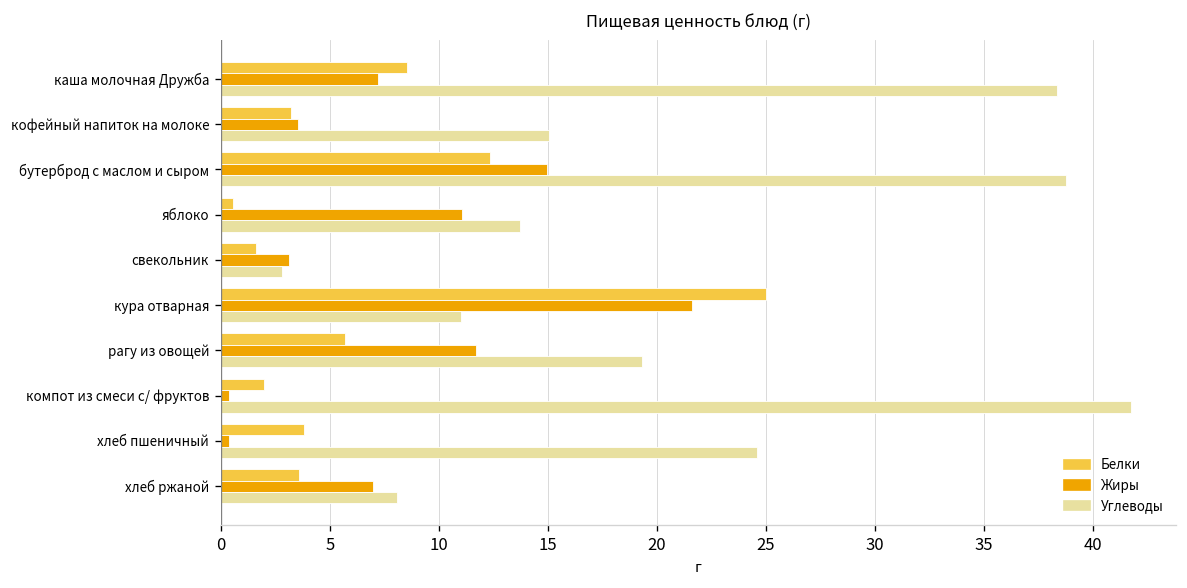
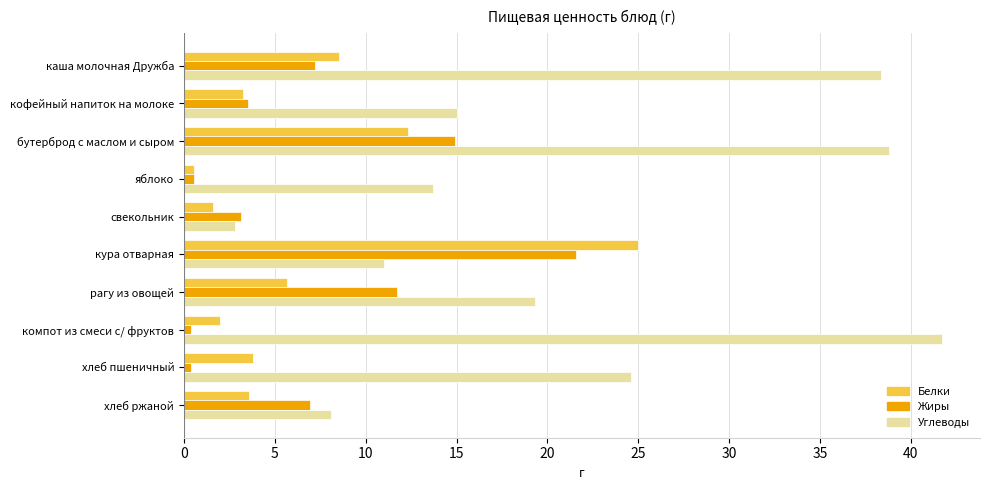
  {
    "Белки": {
      "каша молочная Дружба": 8.5,
      "кофейный напиток на молоке": 3.2,
      "бутерброд с маслом и сыром": 12.3,
      "яблоко": 0.6,
      "свекольник": 1.6,
      "кура отварная": 25.0,
      "рагу из овощей": 5.7,
      "компот из смеси с/ фруктов": 2.0,
      "хлеб пшеничный": 3.8,
      "хлеб ржаной": 3.6
    },
    "Жиры": {
      "каша молочная Дружба": 7.2,
      "кофейный напиток на молоке": 3.5,
      "бутерброд с маслом и сыром": 14.9,
-     "яблоко": 11.1,
+     "яблоко": 0.6,
      "свекольник": 3.1,
      "кура отварная": 21.6,
      "рагу из овощей": 11.7,
      "компот из смеси с/ фруктов": 0.4,
      "хлеб пшеничный": 0.4,
      "хлеб ржаной": 7.0
    },
    "Углеводы": {
      "каша молочная Дружба": 38.3,
      "кофейный напиток на молоке": 15.0,
      "бутерброд с маслом и сыром": 38.8,
      "яблоко": 13.7,
      "свекольник": 2.8,
      "кура отварная": 11.0,
      "рагу из овощей": 19.3,
      "компот из смеси с/ фруктов": 41.7,
      "хлеб пшеничный": 24.6,
      "хлеб ржаной": 8.1
    }
  }
